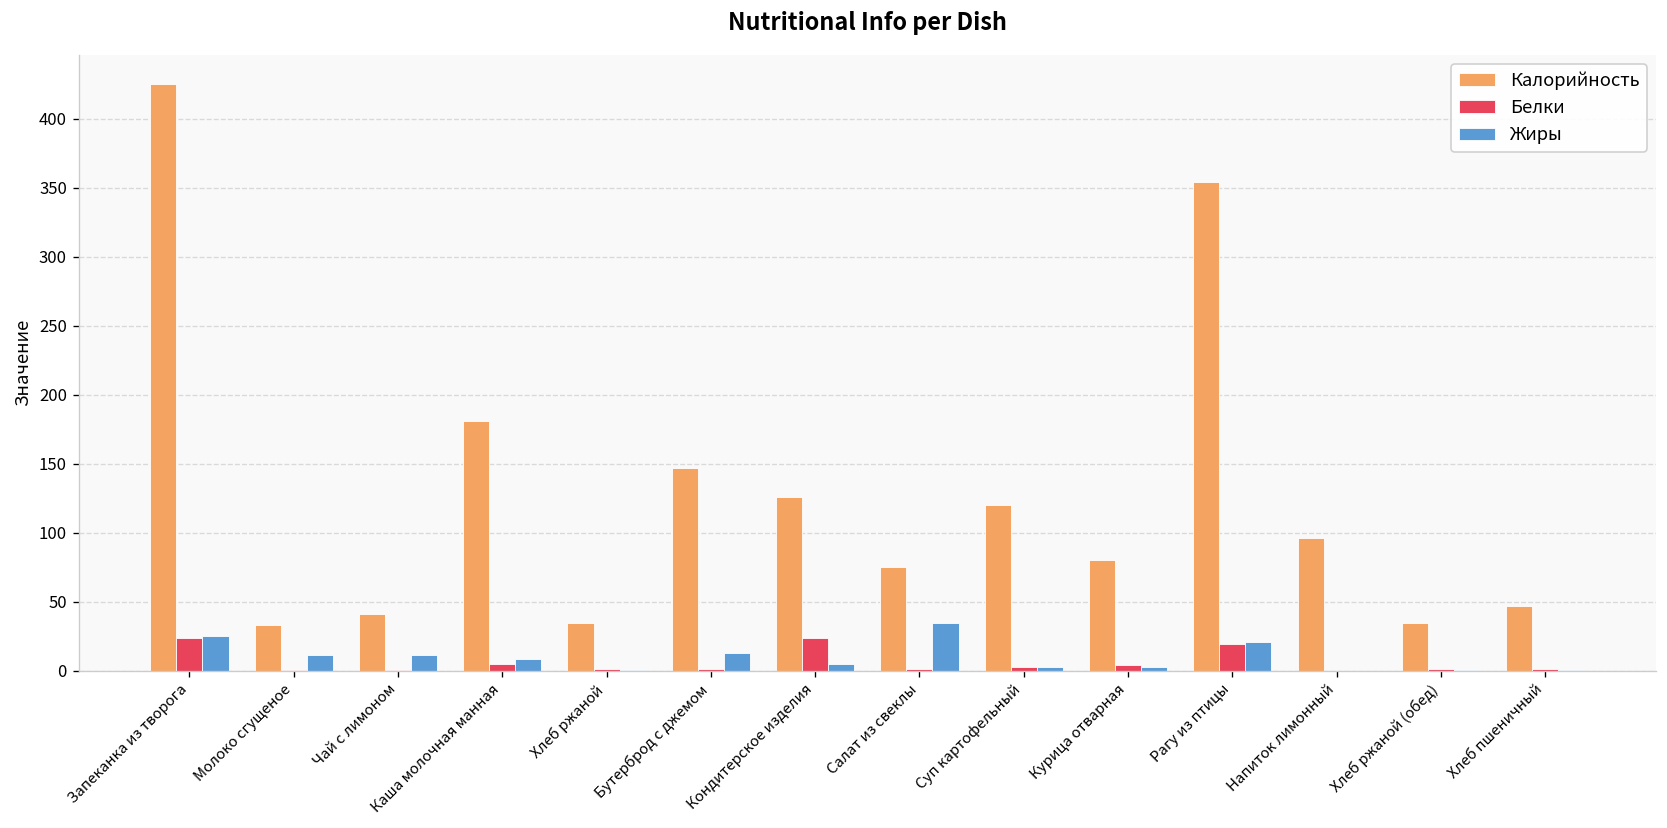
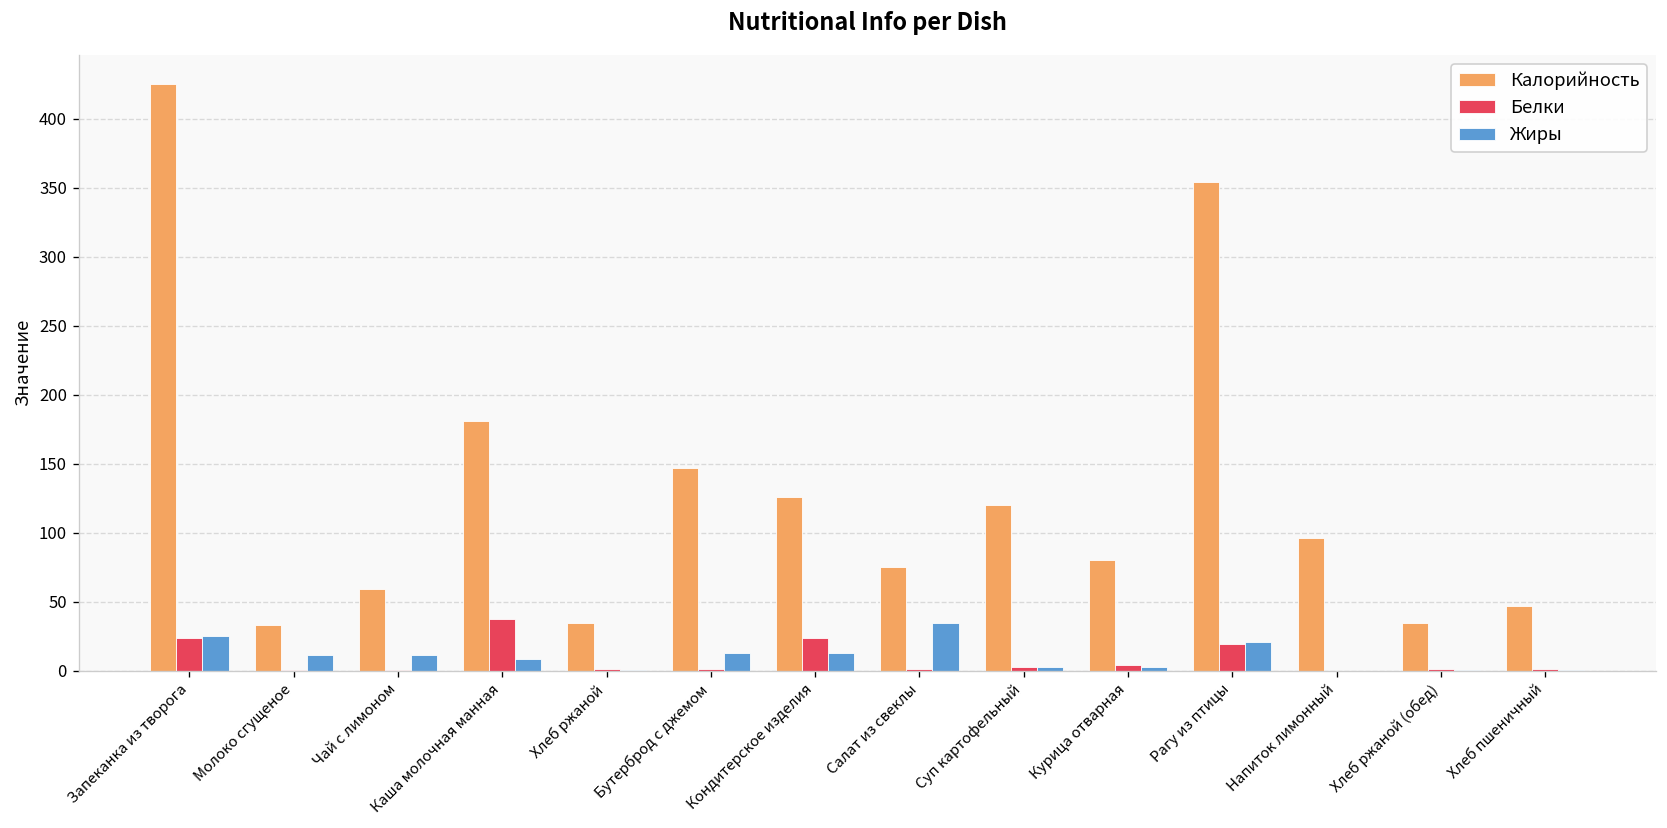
  {
    "Калорийность": {
      "Запеканка из творога": 425,
      "Молоко сгущеное": 33,
-     "Чай с лимоном": 41,
+     "Чай с лимоном": 59,
      "Каша молочная манная": 181,
      "Хлеб ржаной": 35,
      "Бутерброд с джемом": 147,
      "Кондитерское изделия": 126,
      "Салат из свеклы": 75,
      "Суп картофельный": 120,
      "Курица отварная": 80,
      "Рагу из птицы": 354,
      "Напиток лимонный": 96,
      "Хлеб ржаной (обед)": 35,
      "Хлеб пшеничный": 47
    },
    "Белки": {
      "Запеканка из творога": 24,
-     "Каша молочная манная": 5,
+     "Каша молочная манная": 37,
      "Кондитерское изделия": 23,
      "Суп картофельный": 3,
      "Курица отварная": 4,
      "Рагу из птицы": 20
    },
    "Жиры": {
      "Запеканка из творога": 25,
      "Молоко сгущеное": 11,
      "Чай с лимоном": 12,
      "Каша молочная манная": 9,
      "Бутерброд с джемом": 13,
-     "Кондитерское изделия": 5,
+     "Кондитерское изделия": 13,
      "Салат из свеклы": 34,
      "Суп картофельный": 3,
      "Курица отварная": 3,
      "Рагу из птицы": 21,
      "Напиток лимонный": 0
    }
  }
